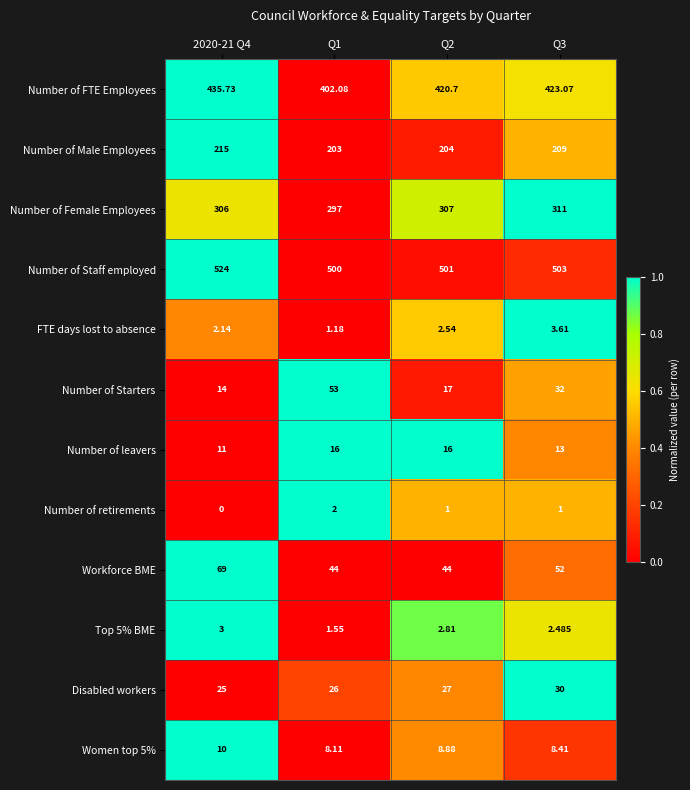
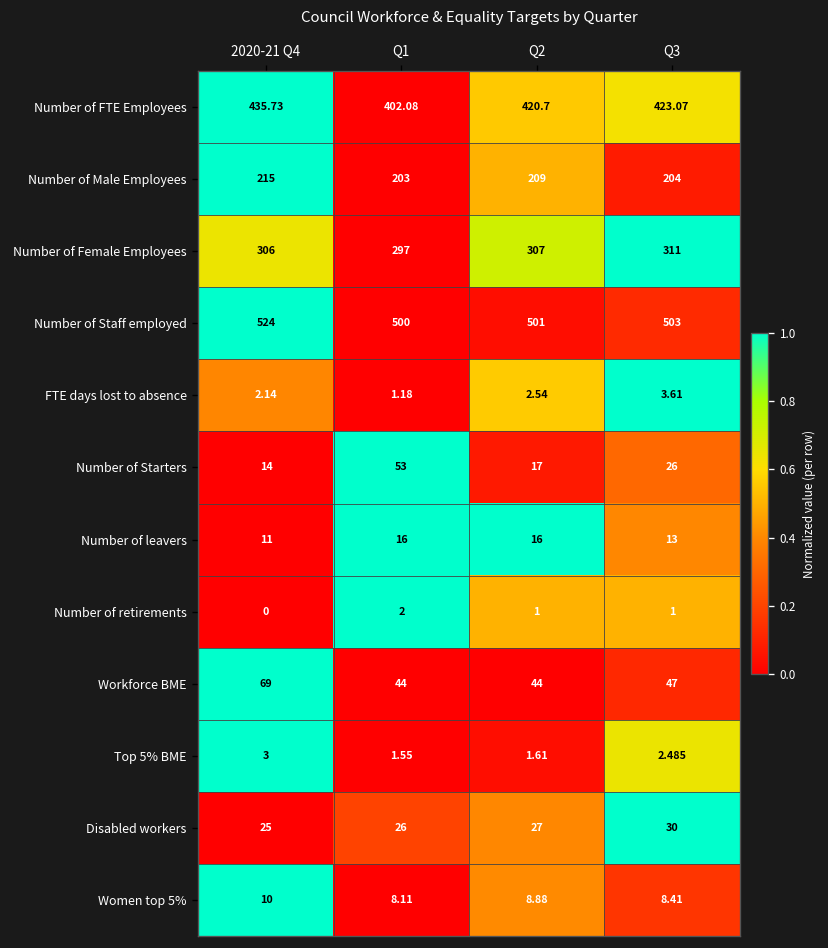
  {
    "Number of FTE Employees": {
      "2020-21 Q4": 435.73,
      "Q1": 402.08,
      "Q2": 420.7,
      "Q3": 423.07
    },
    "Number of Male Employees": {
      "2020-21 Q4": 215,
      "Q1": 203,
-     "Q2": 204,
-     "Q3": 209
+     "Q2": 209,
+     "Q3": 204
    },
    "Number of Female Employees": {
      "2020-21 Q4": 306,
      "Q1": 297,
      "Q2": 307,
      "Q3": 311
    },
    "Number of Staff employed": {
      "2020-21 Q4": 524,
      "Q1": 500,
      "Q2": 501,
      "Q3": 503
    },
    "FTE days lost to absence": {
      "2020-21 Q4": 2.14,
      "Q1": 1.18,
      "Q2": 2.54,
      "Q3": 3.61
    },
    "Number of Starters": {
      "2020-21 Q4": 14,
      "Q1": 53,
      "Q2": 17,
-     "Q3": 32
+     "Q3": 26
    },
    "Number of leavers": {
      "2020-21 Q4": 11,
      "Q1": 16,
      "Q2": 16,
      "Q3": 13
    },
    "Number of retirements": {
      "2020-21 Q4": 0,
      "Q1": 2,
      "Q2": 1,
      "Q3": 1
    },
    "Workforce BME": {
      "2020-21 Q4": 69,
      "Q1": 44,
      "Q2": 44,
-     "Q3": 52
+     "Q3": 47
    },
    "Top 5% BME": {
      "2020-21 Q4": 3,
      "Q1": 1.55,
-     "Q2": 2.81,
+     "Q2": 1.61,
      "Q3": 2.485
    },
    "Disabled workers": {
      "2020-21 Q4": 25,
      "Q1": 26,
      "Q2": 27,
      "Q3": 30
    },
    "Women top 5%": {
      "2020-21 Q4": 10,
      "Q1": 8.11,
      "Q2": 8.88,
      "Q3": 8.41
    }
  }
